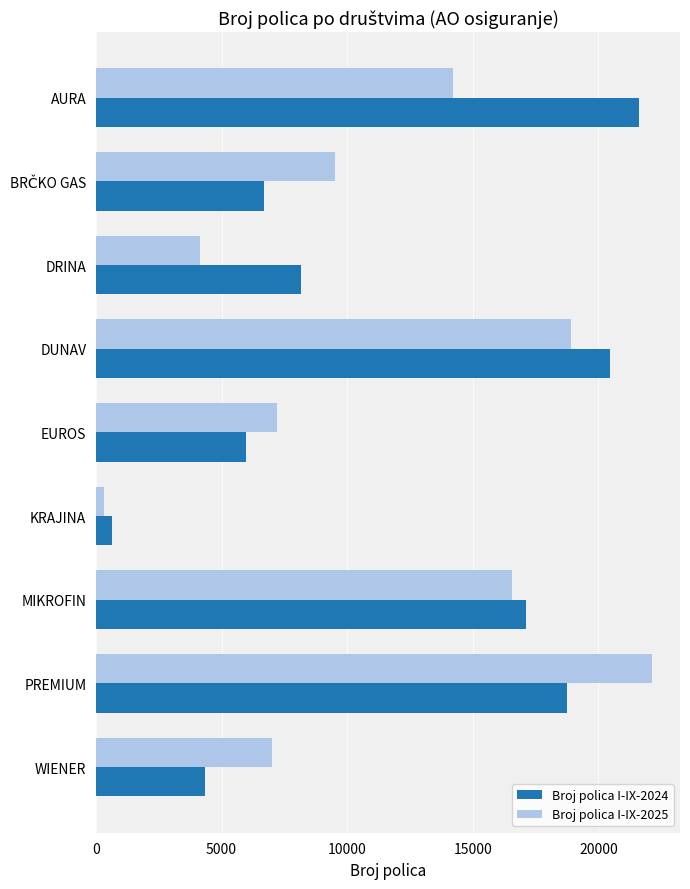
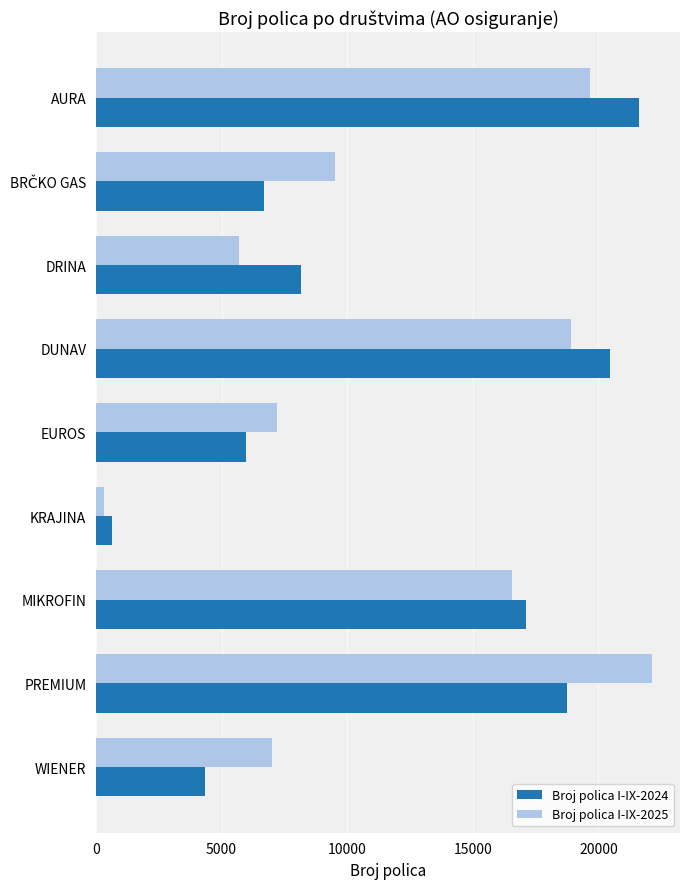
  {
    "Broj polica I-IX-2024": {
      "AURA": 21600,
      "BRČKO GAS": 6700,
      "DRINA": 8200,
      "DUNAV": 20400,
      "EUROS": 6000,
      "KRAJINA": 600,
      "MIKROFIN": 17100,
      "PREMIUM": 18800,
      "WIENER": 4300
    },
    "Broj polica I-IX-2025": {
-     "AURA": 14200,
+     "AURA": 19700,
      "BRČKO GAS": 9500,
-     "DRINA": 4100,
+     "DRINA": 5700,
      "DUNAV": 18900,
      "EUROS": 7200,
      "KRAJINA": 300,
      "MIKROFIN": 16600,
      "PREMIUM": 22100,
      "WIENER": 7000
    }
  }
